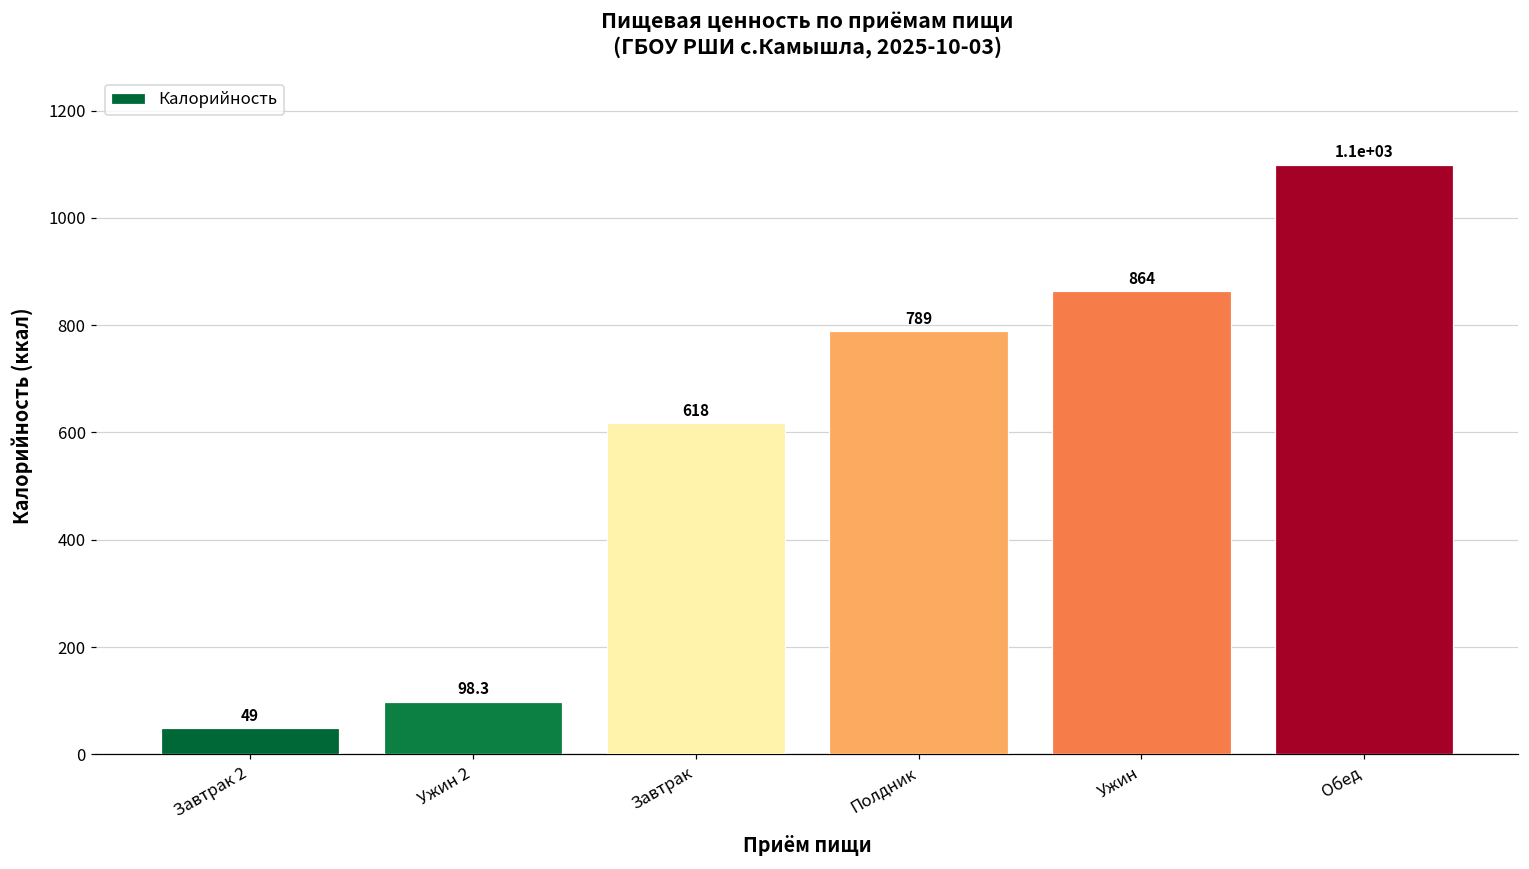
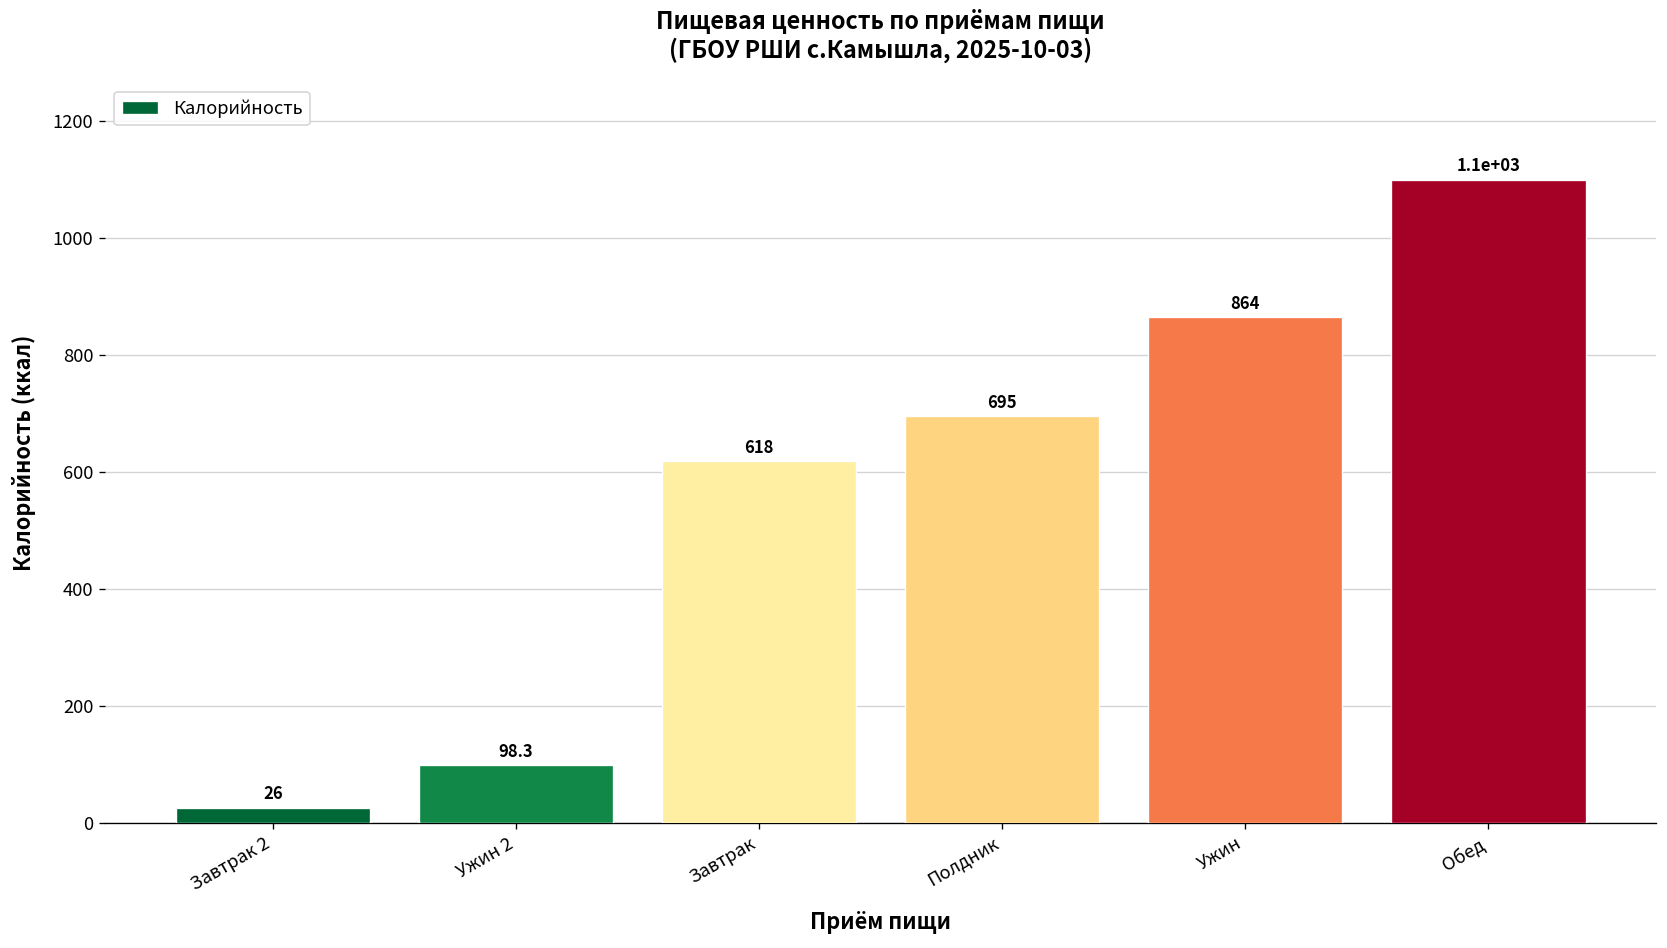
  {
-   "Завтрак 2": 49,
+   "Завтрак 2": 26,
    "Ужин 2": 98.3,
    "Завтрак": 618,
-   "Полдник": 789,
+   "Полдник": 695,
    "Ужин": 864
  }
